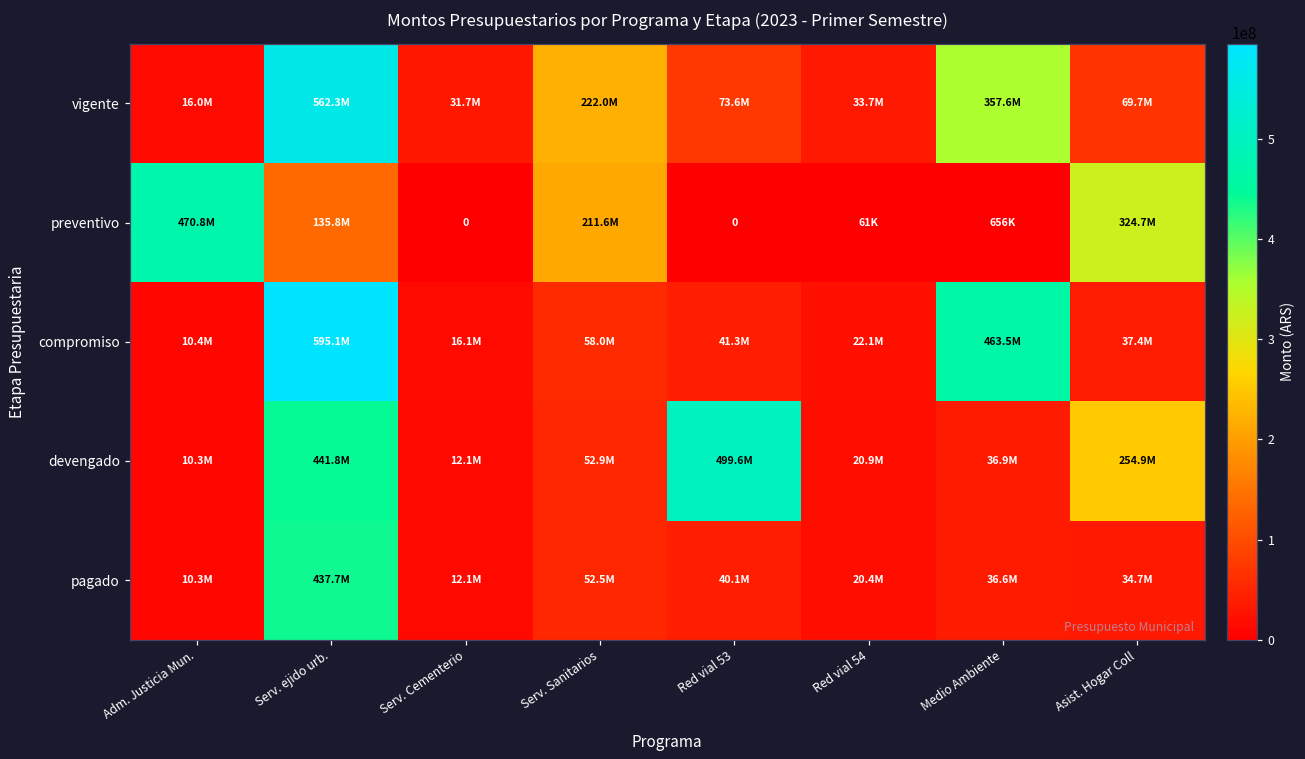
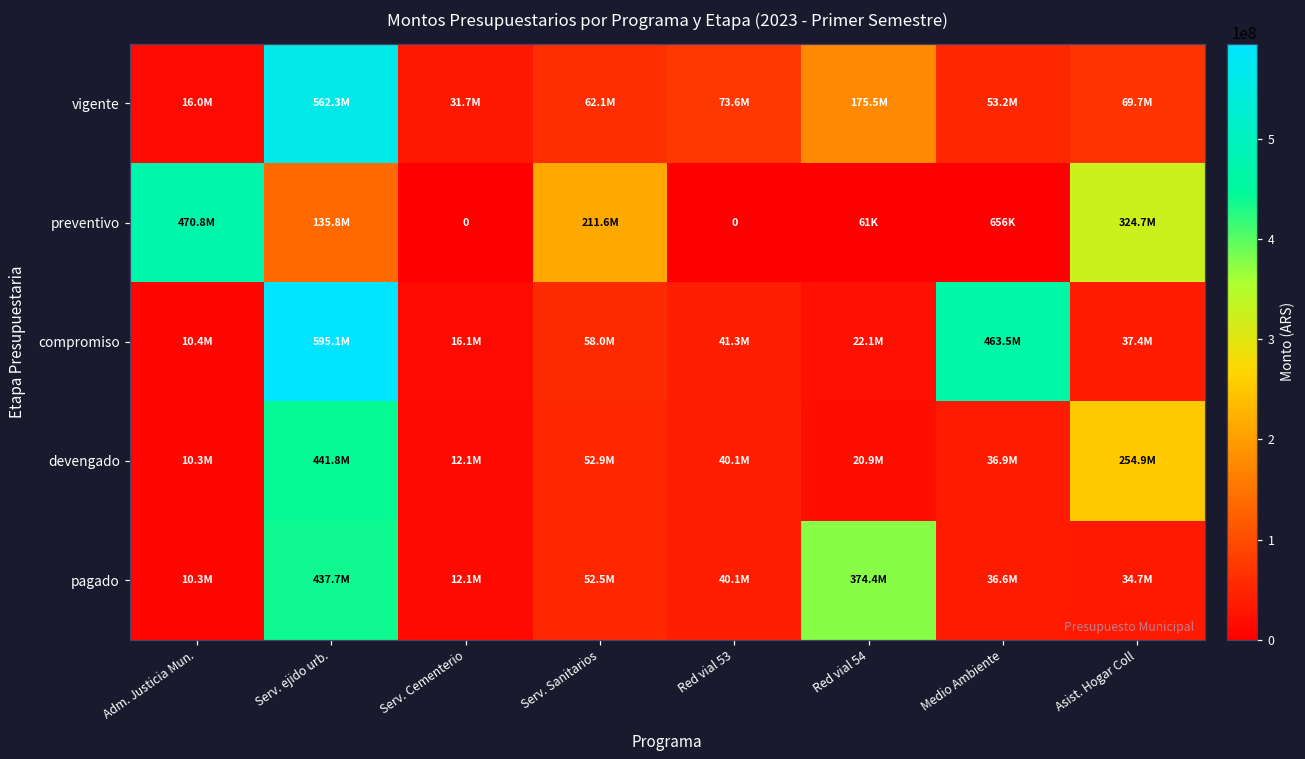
  {
    "vigente": {
      "Adm. Justicia Mun.": "16.0M",
      "Serv. ejido urb.": "562.3M",
      "Serv. Cementerio": "31.7M",
-     "Serv. Sanitarios": "222.0M",
+     "Serv. Sanitarios": "62.1M",
      "Red vial 53": "73.6M",
-     "Red vial 54": "33.7M",
-     "Medio Ambiente": "357.6M",
+     "Red vial 54": "175.5M",
+     "Medio Ambiente": "53.2M",
      "Asist. Hogar Coll": "69.7M"
    },
    "preventivo": {
      "Adm. Justicia Mun.": "470.8M",
      "Serv. ejido urb.": "135.8M",
      "Serv. Cementerio": "0",
      "Serv. Sanitarios": "211.6M",
      "Red vial 53": "0",
      "Red vial 54": "61K",
      "Medio Ambiente": "656K",
      "Asist. Hogar Coll": "324.7M"
    },
    "compromiso": {
      "Adm. Justicia Mun.": "10.4M",
      "Serv. ejido urb.": "595.1M",
      "Serv. Cementerio": "16.1M",
      "Serv. Sanitarios": "58.0M",
      "Red vial 53": "41.3M",
      "Red vial 54": "22.1M",
      "Medio Ambiente": "463.5M",
      "Asist. Hogar Coll": "37.4M"
    },
    "devengado": {
      "Adm. Justicia Mun.": "10.3M",
      "Serv. ejido urb.": "441.8M",
      "Serv. Cementerio": "12.1M",
      "Serv. Sanitarios": "52.9M",
-     "Red vial 53": "499.6M",
+     "Red vial 53": "40.1M",
      "Red vial 54": "20.9M",
      "Medio Ambiente": "36.9M",
      "Asist. Hogar Coll": "254.9M"
    },
    "pagado": {
      "Adm. Justicia Mun.": "10.3M",
      "Serv. ejido urb.": "437.7M",
      "Serv. Cementerio": "12.1M",
      "Serv. Sanitarios": "52.5M",
      "Red vial 53": "40.1M",
-     "Red vial 54": "20.4M",
+     "Red vial 54": "374.4M",
      "Medio Ambiente": "36.6M"
    }
  }
